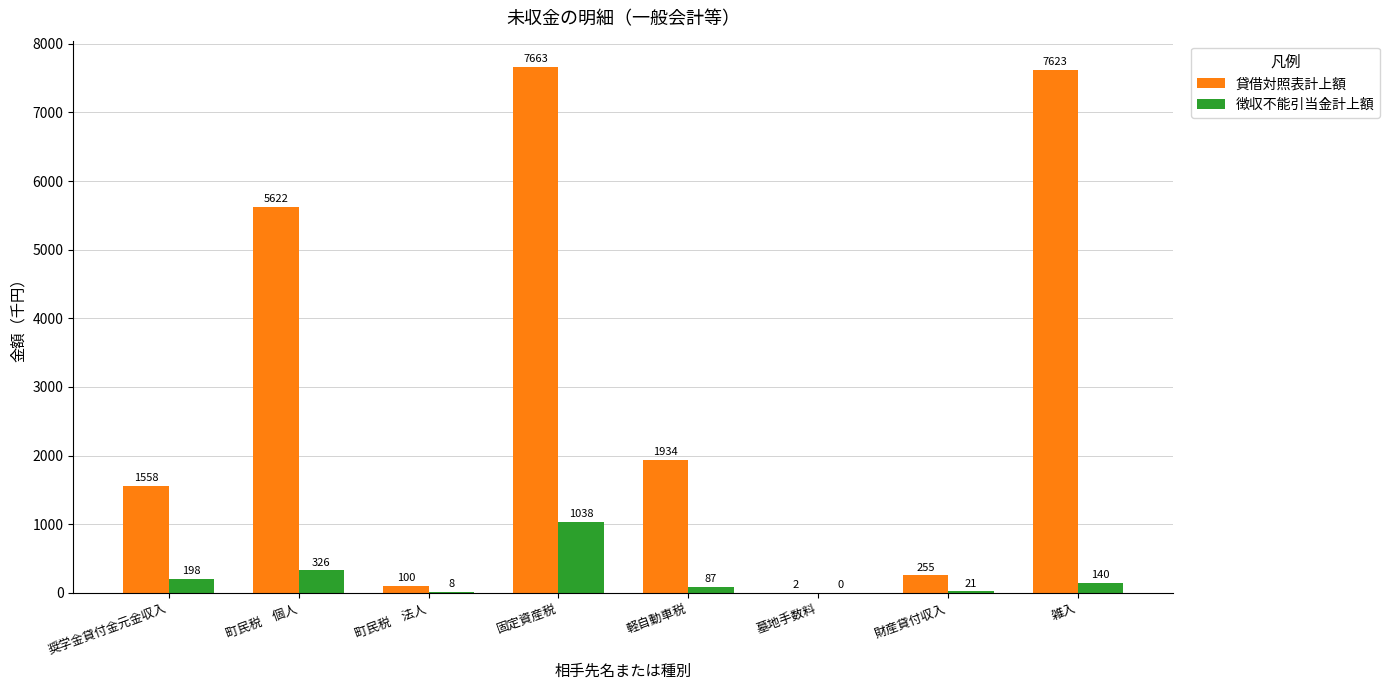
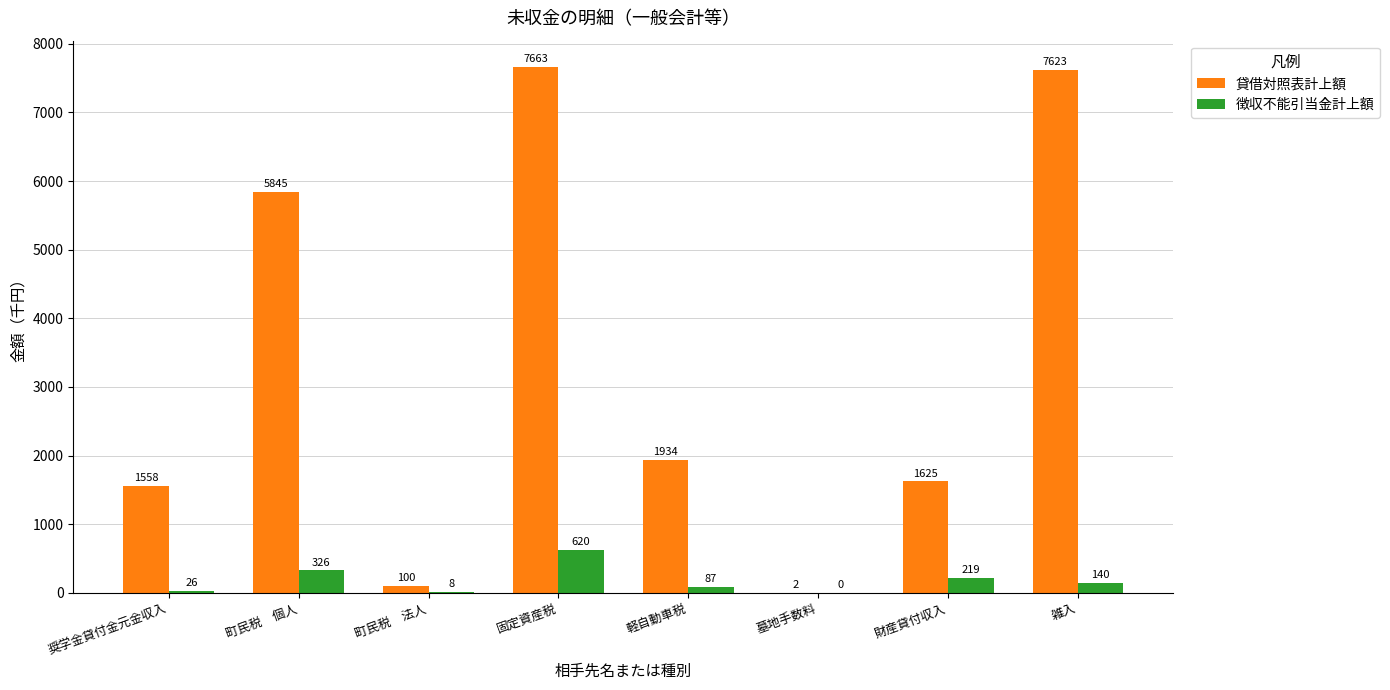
  {
    "貸借対照表計上額": {
      "奨学金貸付金元金収入": 1558,
-     "町民税 個人": 5622,
+     "町民税 個人": 5845,
      "町民税 法人": 100,
      "固定資産税": 7663,
      "軽自動車税": 1934,
      "墓地手数料": 2,
-     "財産貸付収入": 255,
+     "財産貸付収入": 1625,
      "雑入": 7623
    },
    "徴収不能引当金計上額": {
-     "奨学金貸付金元金収入": 198,
+     "奨学金貸付金元金収入": 26,
      "町民税 個人": 326,
      "町民税 法人": 8,
-     "固定資産税": 1038,
+     "固定資産税": 620,
      "軽自動車税": 87,
      "墓地手数料": 0,
-     "財産貸付収入": 21,
+     "財産貸付収入": 219,
      "雑入": 140
    }
  }
